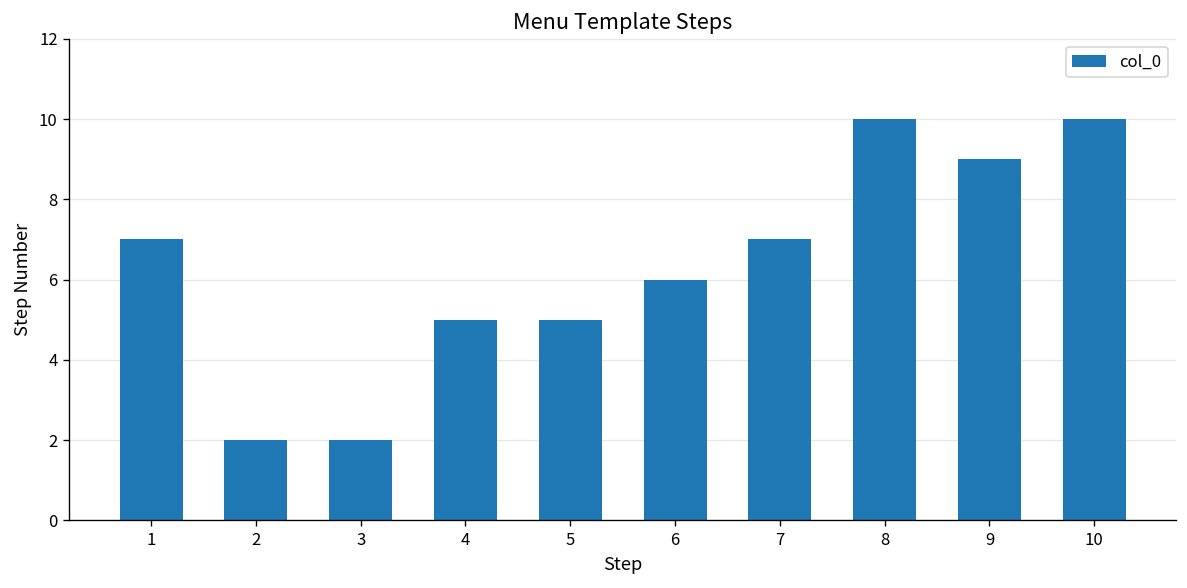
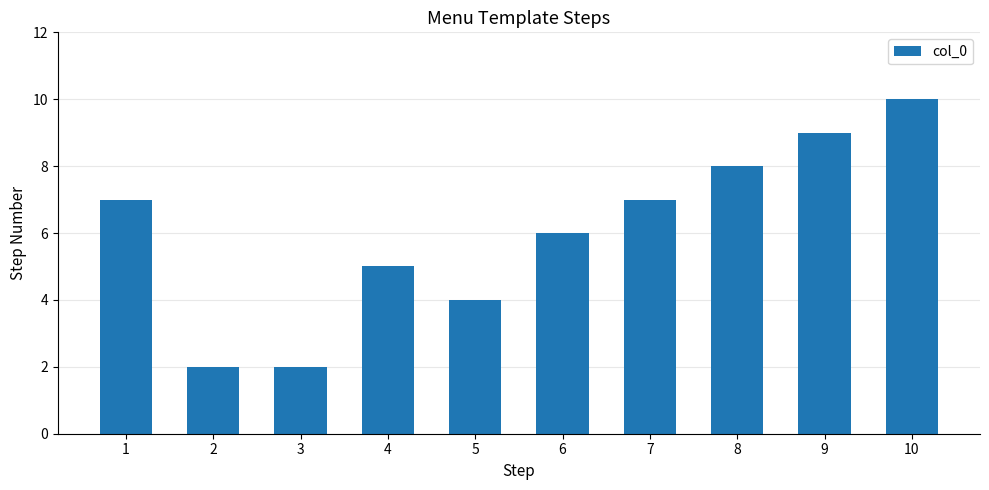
  {
    "1": 7,
    "2": 2,
    "3": 2,
    "4": 5,
-   "5": 5,
+   "5": 4,
    "6": 6,
    "7": 7,
-   "8": 10,
+   "8": 8,
    "9": 9,
    "10": 10
  }
